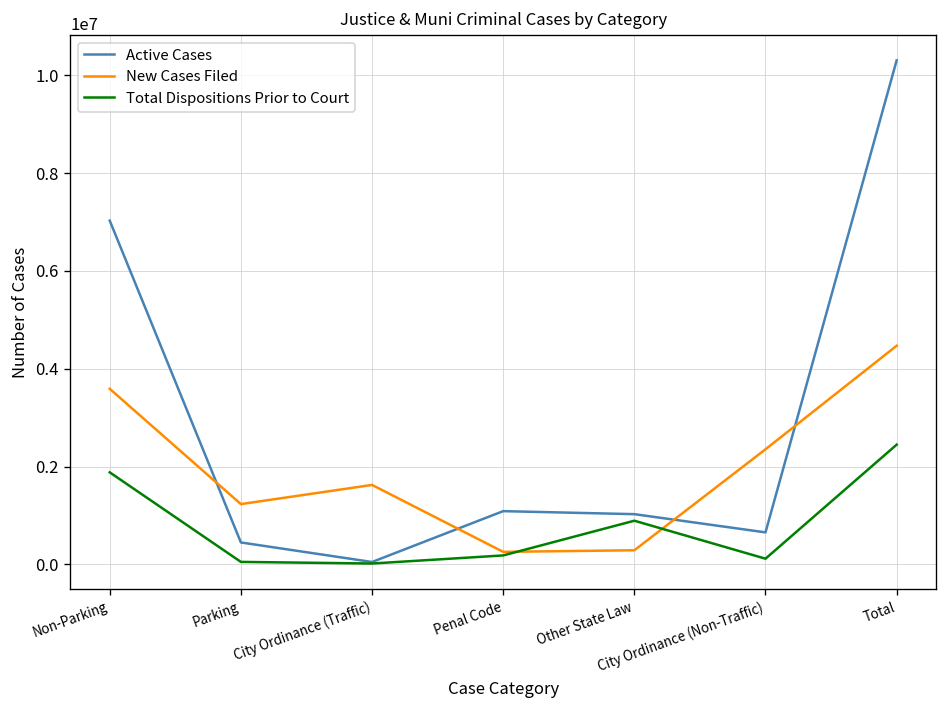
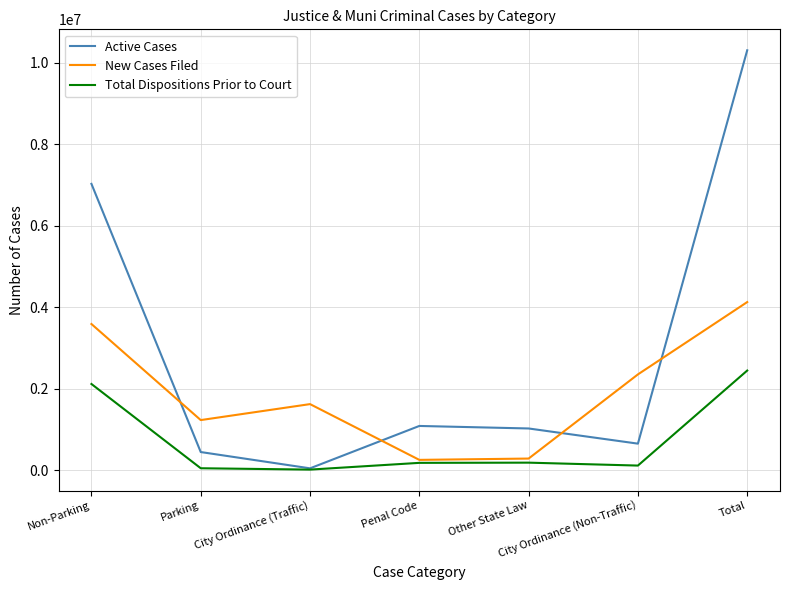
  {
    "Active Cases": {
      "Non-Parking": 7000000,
      "Parking": 500000,
      "Penal Code": 1100000,
      "Other State Law": 1000000,
      "City Ordinance (Non-Traffic)": 700000,
      "Total": 10300000
    },
    "New Cases Filed": {
      "Non-Parking": 3600000,
      "Parking": 1200000,
      "City Ordinance (Traffic)": 1600000,
      "Penal Code": 300000,
      "Other State Law": 300000,
      "City Ordinance (Non-Traffic)": 2400000,
-     "Total": 4500000
+     "Total": 4100000
    },
    "Total Dispositions Prior to Court": {
-     "Non-Parking": 1900000,
+     "Non-Parking": 2100000,
      "Parking": 100000,
      "Penal Code": 200000,
-     "Other State Law": 900000,
+     "Other State Law": 200000,
      "City Ordinance (Non-Traffic)": 100000,
      "Total": 2400000
    }
  }
